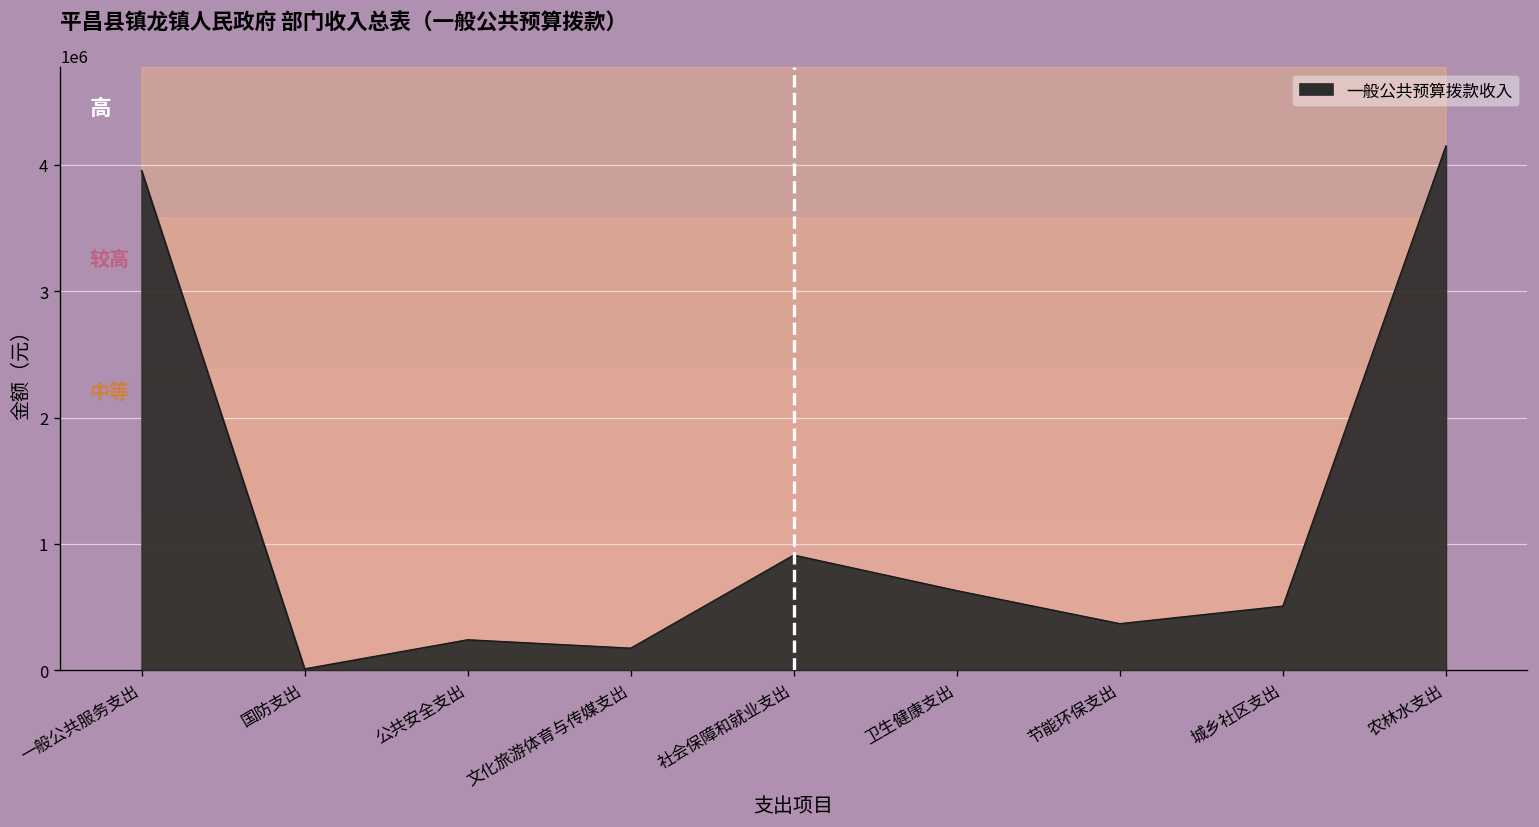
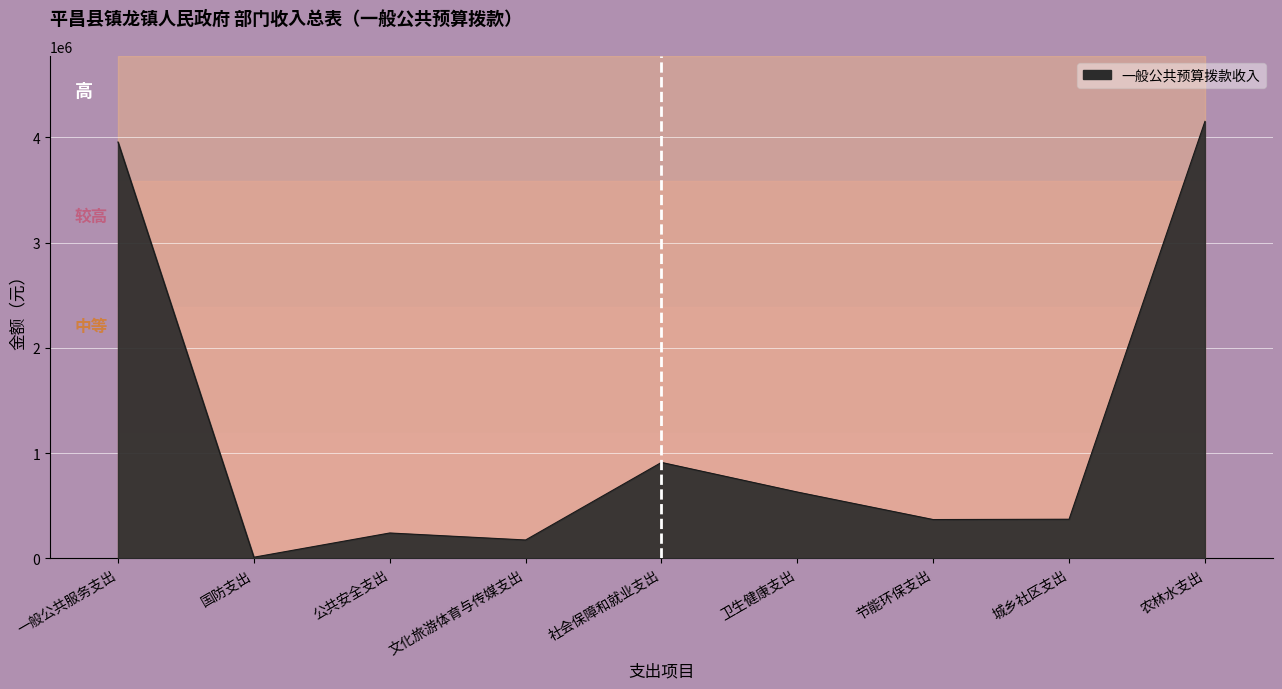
  {
    "一般公共预算拨款收入": {
      "一般公共服务支出": 3960000,
      "国防支出": 10000,
      "公共安全支出": 240000,
      "文化旅游体育与传媒支出": 170000,
      "社会保障和就业支出": 910000,
      "卫生健康支出": 630000,
      "节能环保支出": 370000,
-     "城乡社区支出": 510000,
+     "城乡社区支出": 370000,
      "农林水支出": 4150000
    }
  }
